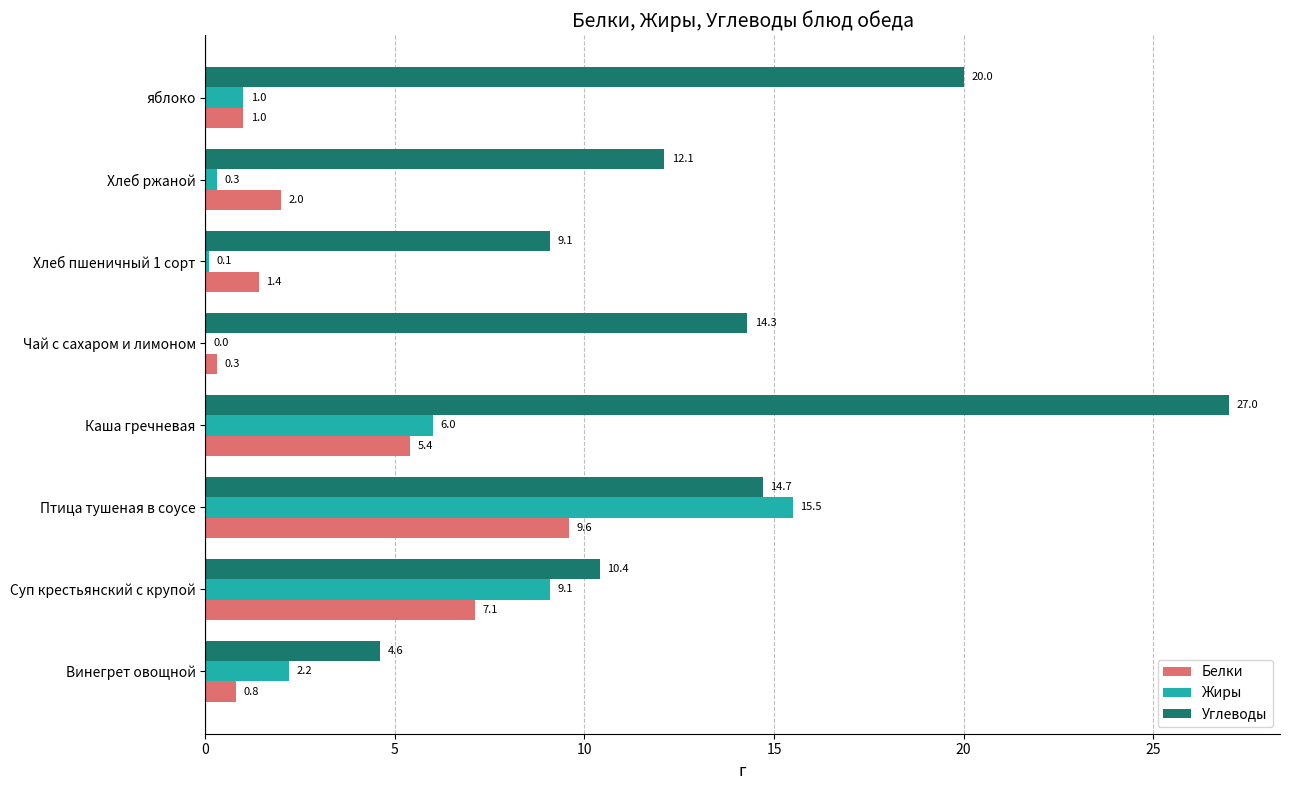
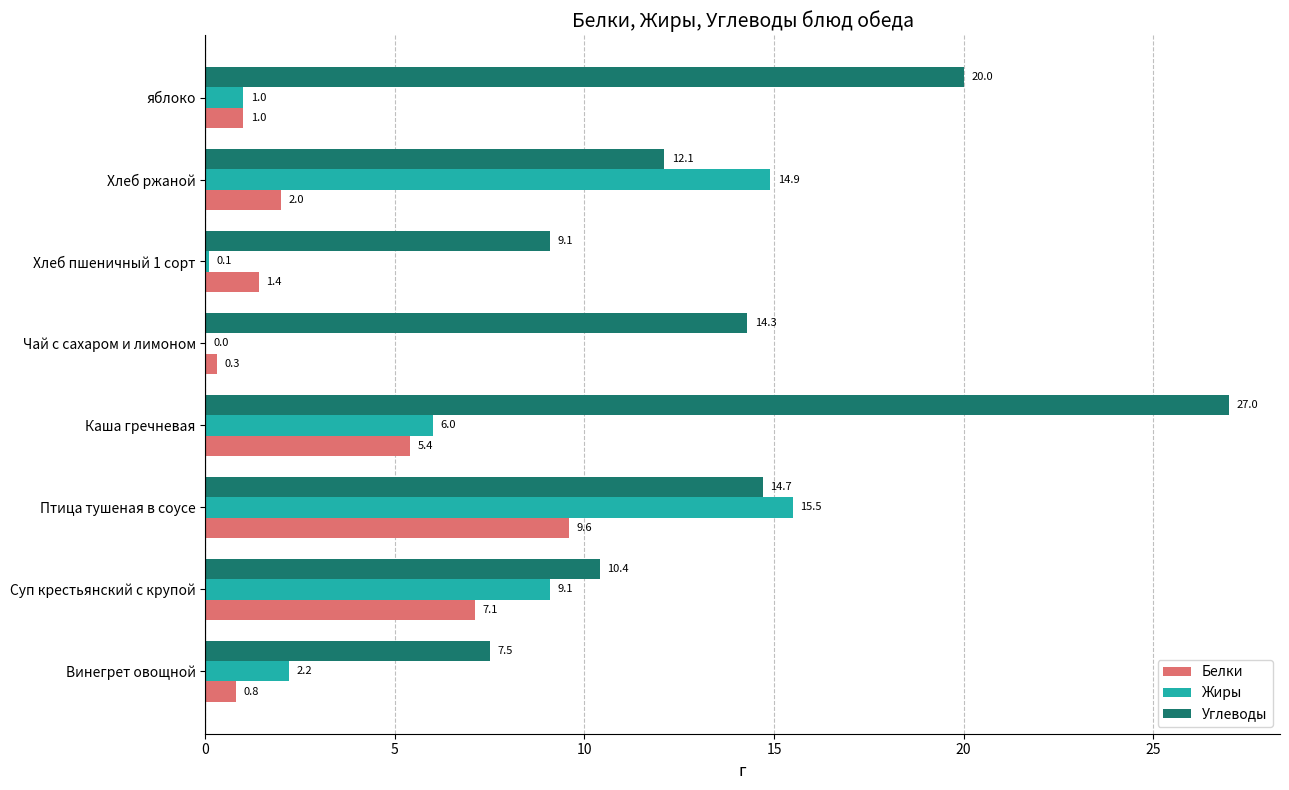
  {
    "Белки": {
      "яблоко": 1.0,
      "Хлеб ржаной": 2.0,
      "Хлеб пшеничный 1 сорт": 1.4,
      "Чай с сахаром и лимоном": 0.3,
      "Каша гречневая": 5.4,
      "Птица тушеная в соусе": 9.6,
      "Суп крестьянский с крупой": 7.1,
      "Винегрет овощной": 0.8
    },
    "Жиры": {
      "яблоко": 1.0,
-     "Хлеб ржаной": 0.3,
+     "Хлеб ржаной": 14.9,
      "Хлеб пшеничный 1 сорт": 0.1,
      "Чай с сахаром и лимоном": 0.0,
      "Каша гречневая": 6.0,
      "Птица тушеная в соусе": 15.5,
      "Суп крестьянский с крупой": 9.1,
      "Винегрет овощной": 2.2
    },
    "Углеводы": {
      "яблоко": 20.0,
      "Хлеб ржаной": 12.1,
      "Хлеб пшеничный 1 сорт": 9.1,
      "Чай с сахаром и лимоном": 14.3,
      "Каша гречневая": 27.0,
      "Птица тушеная в соусе": 14.7,
      "Суп крестьянский с крупой": 10.4,
-     "Винегрет овощной": 4.6
+     "Винегрет овощной": 7.5
    }
  }
